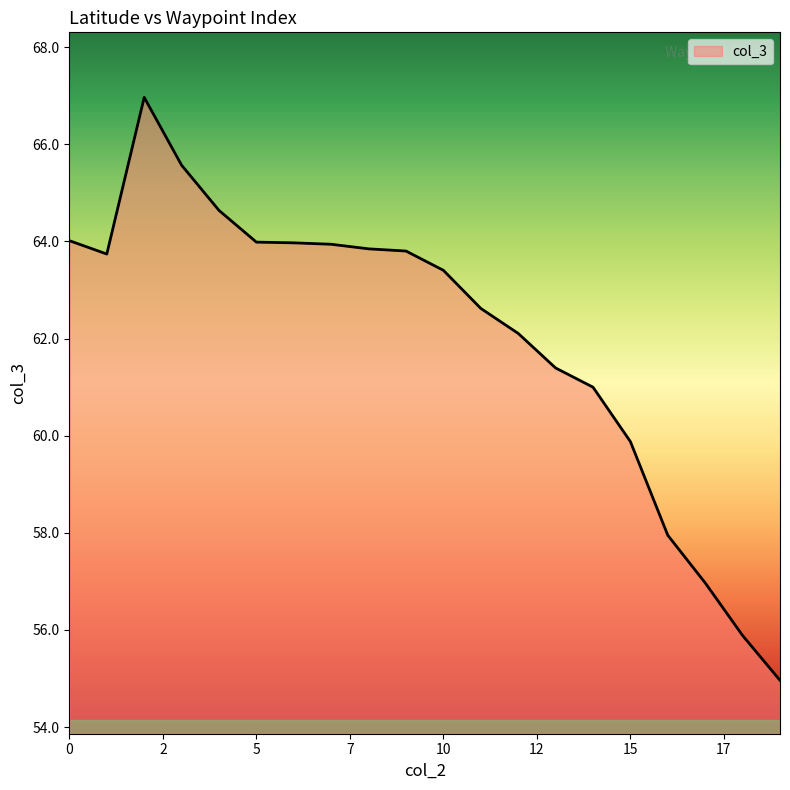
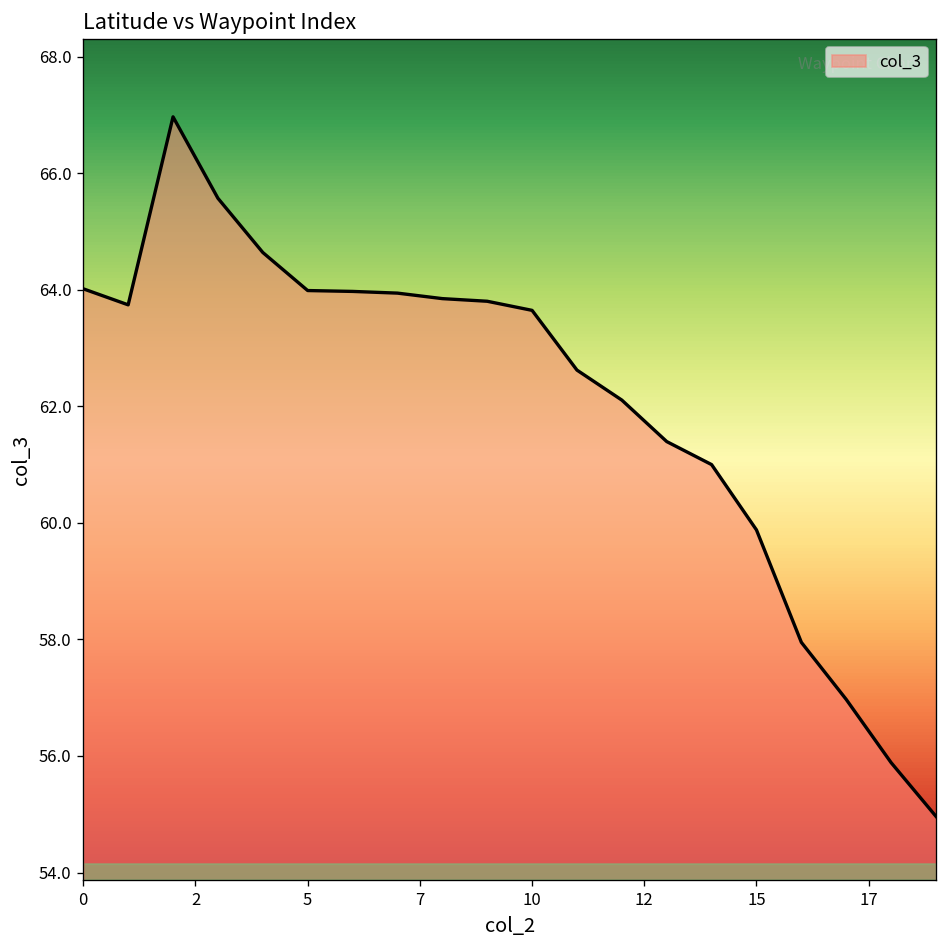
  {
    "0": 64.0,
    "5": 64.0,
-   "10": 63.4,
+   "10": 63.6,
    "15": 59.9
  }
